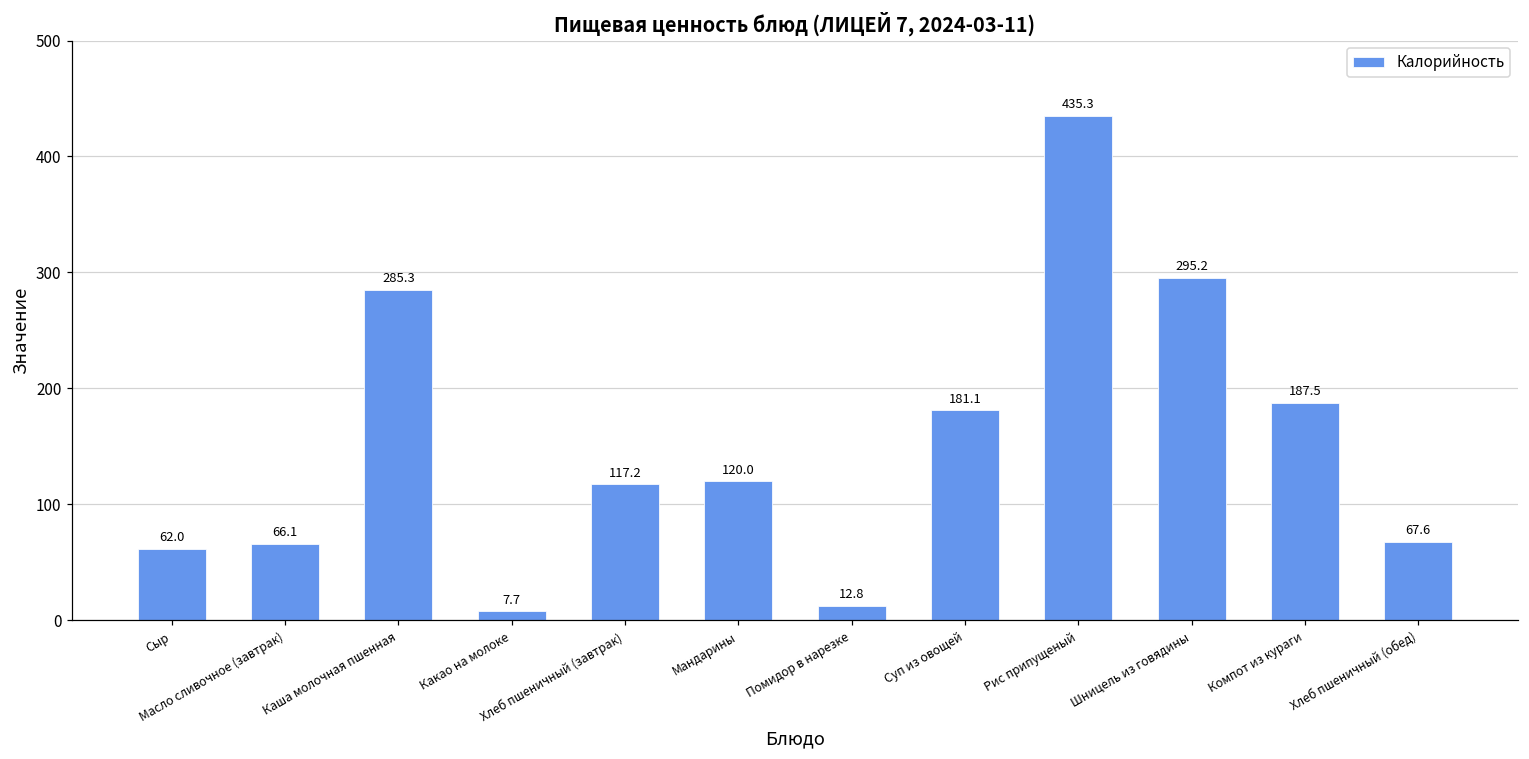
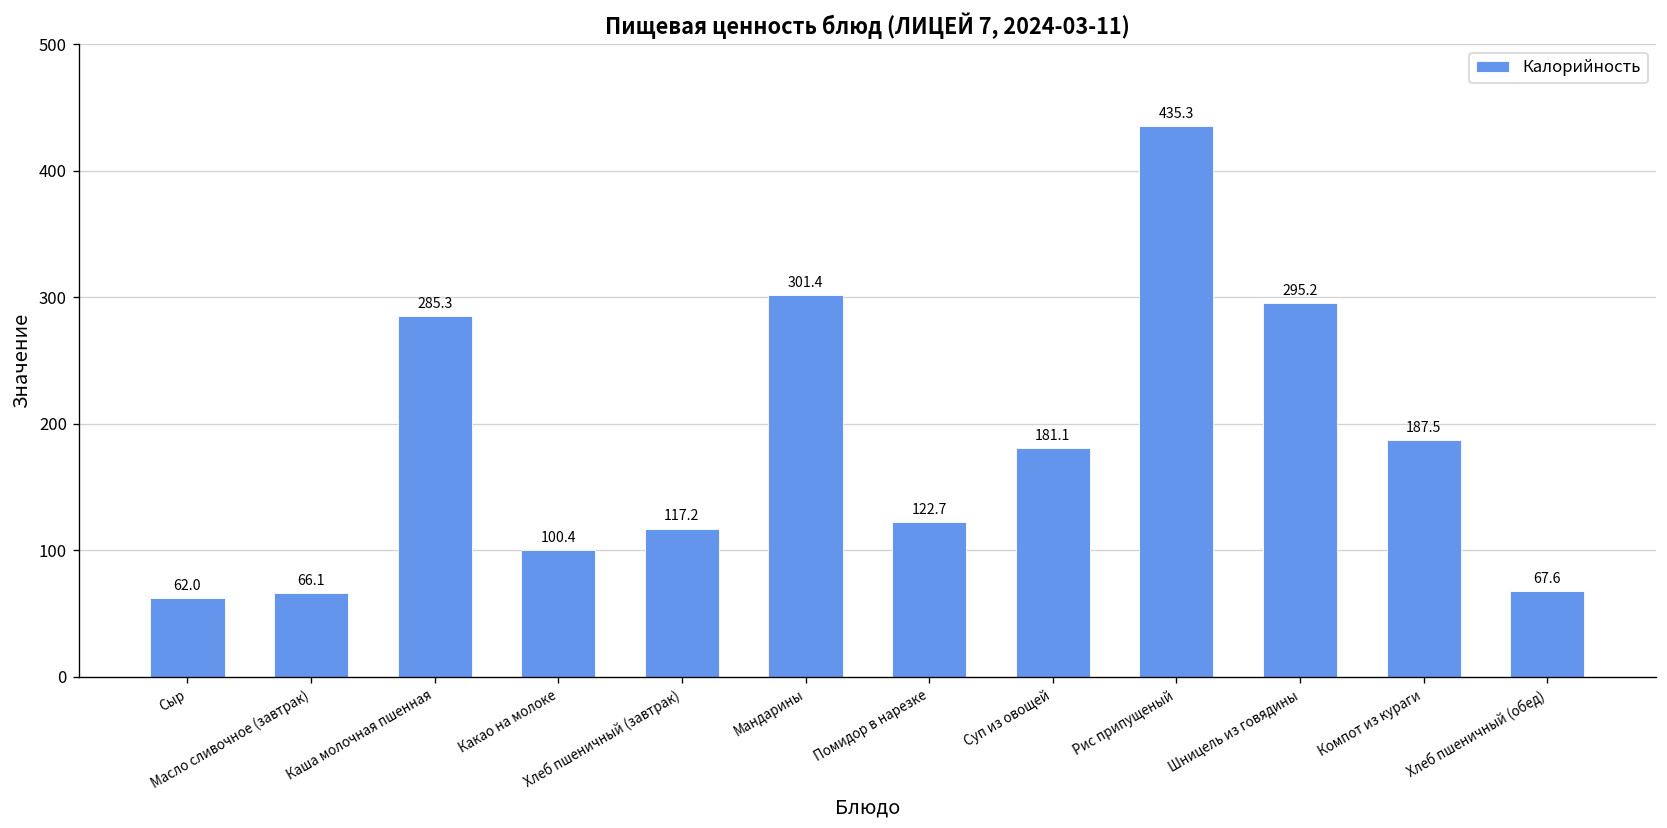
  {
    "Сыр": 62.0,
    "Масло сливочное (завтрак)": 66.1,
    "Каша молочная пшенная": 285.3,
-   "Какао на молоке": 7.7,
+   "Какао на молоке": 100.4,
    "Хлеб пшеничный (завтрак)": 117.2,
-   "Мандарины": 120.0,
-   "Помидор в нарезке": 12.8,
+   "Мандарины": 301.4,
+   "Помидор в нарезке": 122.7,
    "Суп из овощей": 181.1,
    "Рис припущеный": 435.3,
    "Шницель из говядины": 295.2,
    "Компот из кураги": 187.5,
    "Хлеб пшеничный (обед)": 67.6
  }
